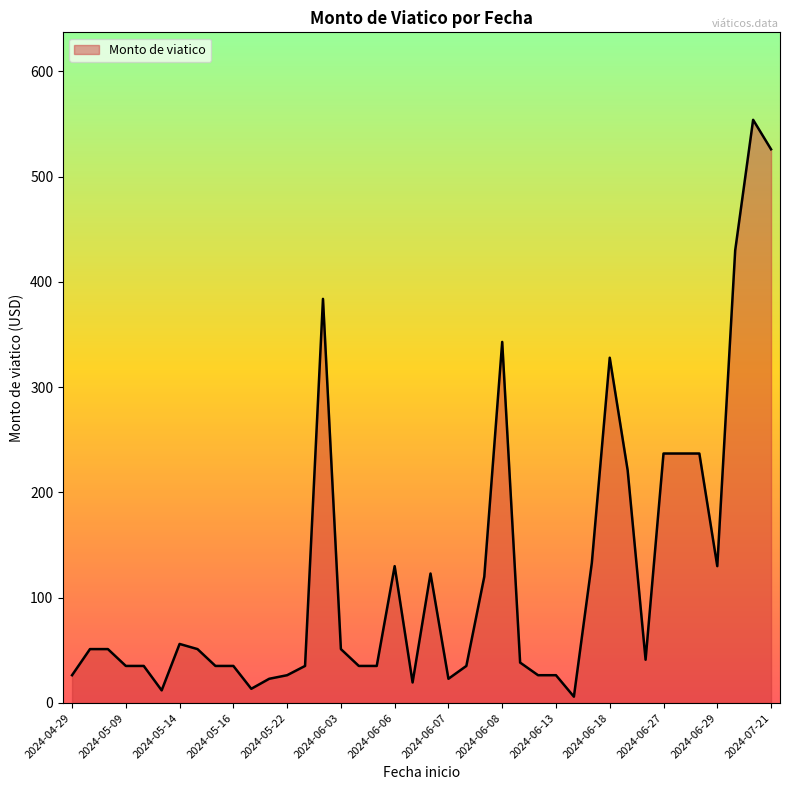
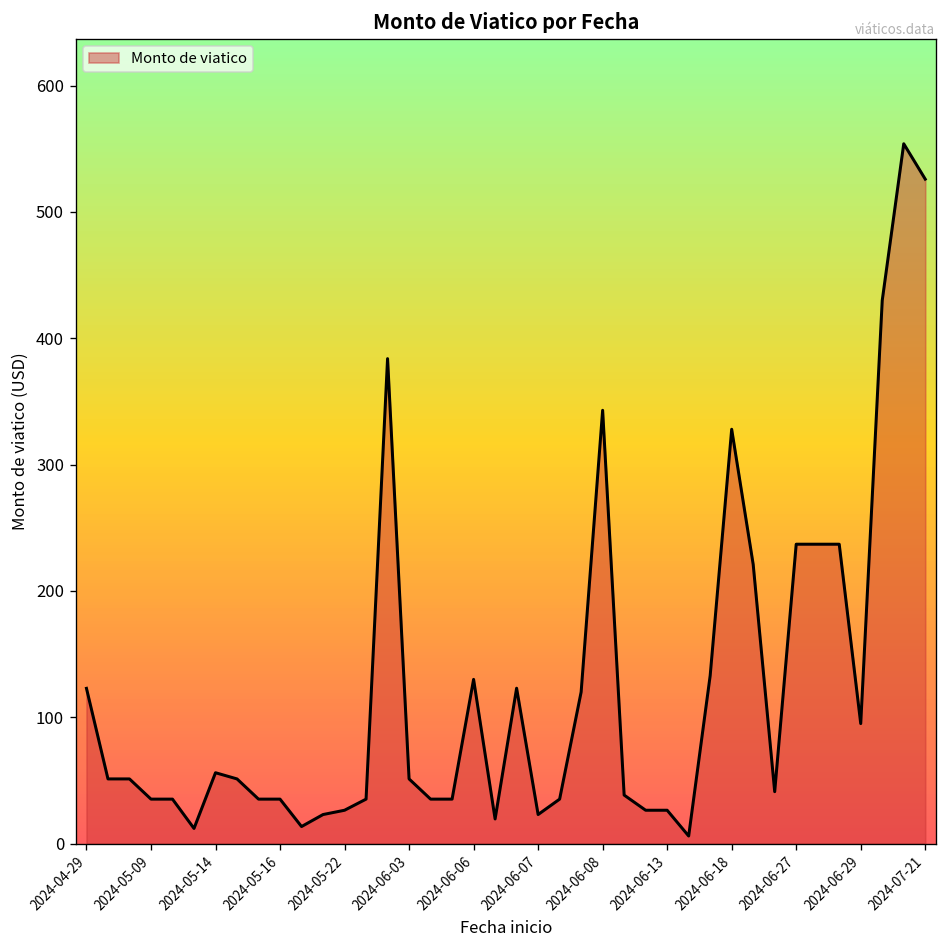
  {
-   "2024-04-29": 26,
+   "2024-04-29": 123,
    "2024-05-14": 56,
    "2024-05-16": 35,
    "2024-05-22": 26,
    "2024-06-08": 343,
-   "2024-06-29": 130
+   "2024-06-29": 95
  }
